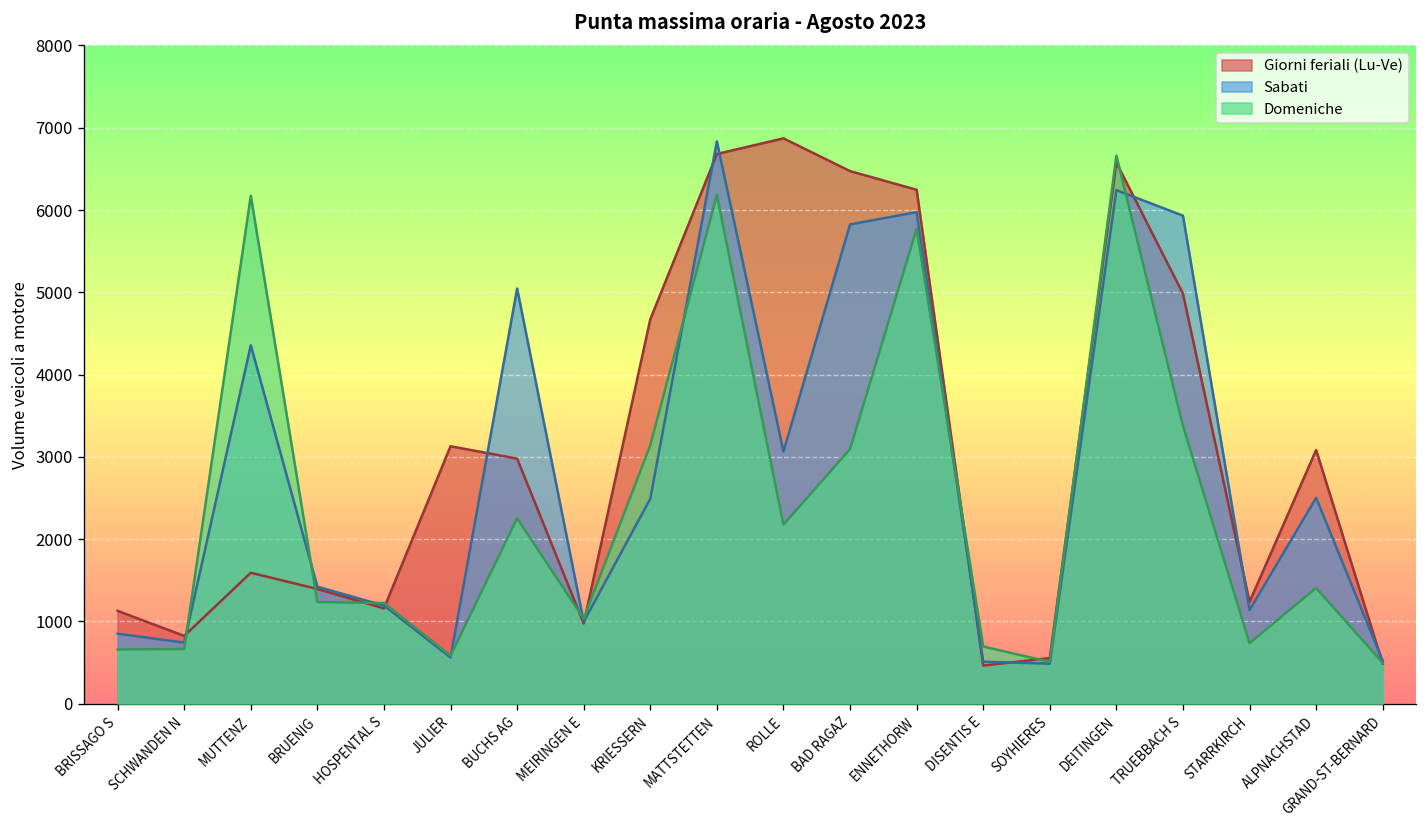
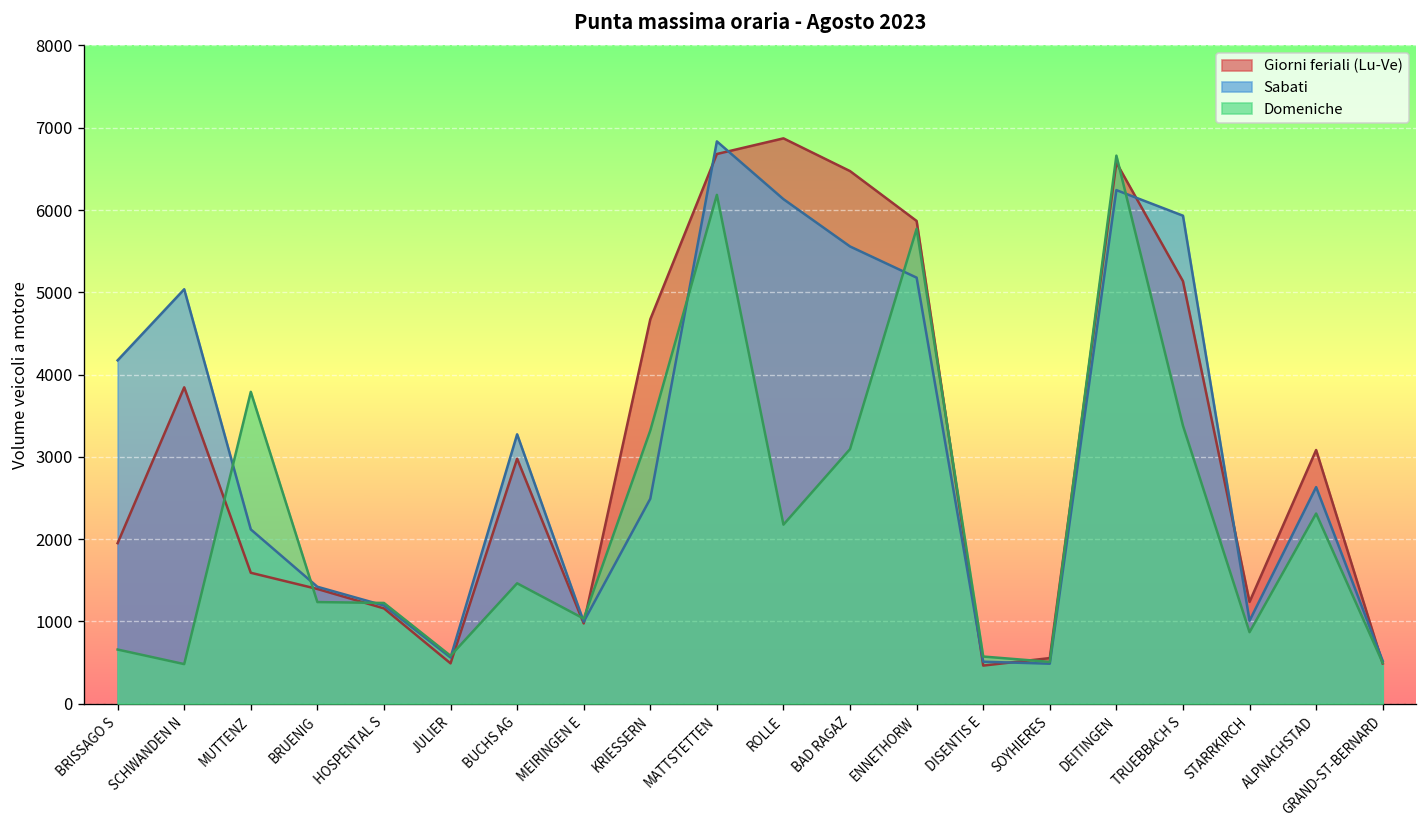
  {
    "Giorni feriali (Lu-Ve)": {
-     "BRISSAGO S": 1100,
-     "SCHWANDEN N": 800,
+     "BRISSAGO S": 2000,
+     "SCHWANDEN N": 3800,
      "MUTTENZ": 1600,
-     "JULIER": 3100,
+     "JULIER": 500,
      "BUCHS AG": 3000,
      "KRIESSERN": 4700,
      "MATTSTETTEN": 6700,
      "ROLLE": 6900,
      "BAD RAGAZ": 6500,
-     "ENNETHORW": 6200,
+     "ENNETHORW": 5900,
      "DISENTIS E": 500,
      "SOYHIERES": 600,
      "DEITINGEN": 6600,
-     "TRUEBBACH S": 5000,
+     "TRUEBBACH S": 5100,
      "STARRKIRCH": 1200,
      "ALPNACHSTAD": 3100
    },
    "Sabati": {
-     "BRISSAGO S": 900,
-     "SCHWANDEN N": 700,
-     "MUTTENZ": 4400,
-     "BUCHS AG": 5000,
+     "BRISSAGO S": 4200,
+     "SCHWANDEN N": 5000,
+     "MUTTENZ": 2100,
+     "BUCHS AG": 3300,
      "KRIESSERN": 2500,
      "MATTSTETTEN": 6800,
-     "ROLLE": 3100,
-     "BAD RAGAZ": 5800,
-     "ENNETHORW": 6000,
+     "ROLLE": 6100,
+     "BAD RAGAZ": 5600,
+     "ENNETHORW": 5200,
      "DISENTIS E": 500,
      "DEITINGEN": 6200,
      "TRUEBBACH S": 5900,
-     "STARRKIRCH": 1100,
-     "ALPNACHSTAD": 2500
+     "STARRKIRCH": 1000,
+     "ALPNACHSTAD": 2600
    },
    "Domeniche": {
      "BRISSAGO S": 700,
-     "SCHWANDEN N": 700,
-     "MUTTENZ": 6200,
+     "SCHWANDEN N": 500,
+     "MUTTENZ": 3800,
      "BRUENIG": 1200,
-     "BUCHS AG": 2300,
+     "BUCHS AG": 1500,
      "MEIRINGEN E": 1000,
-     "KRIESSERN": 3100,
+     "KRIESSERN": 3300,
      "MATTSTETTEN": 6200,
      "ROLLE": 2200,
      "BAD RAGAZ": 3100,
      "ENNETHORW": 5800,
-     "DISENTIS E": 700,
+     "DISENTIS E": 600,
      "DEITINGEN": 6700,
      "TRUEBBACH S": 3400,
-     "STARRKIRCH": 700,
-     "ALPNACHSTAD": 1400
+     "STARRKIRCH": 900,
+     "ALPNACHSTAD": 2300
    }
  }
